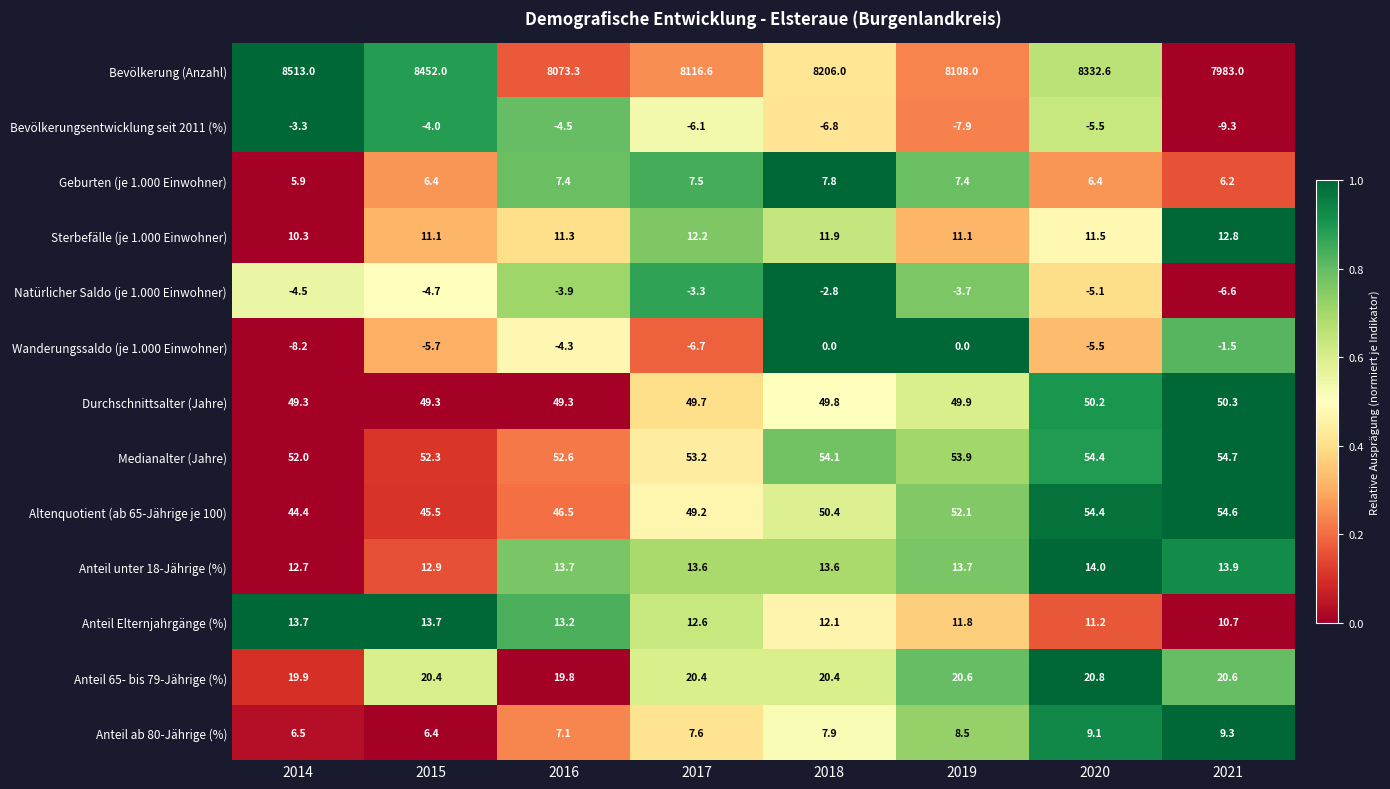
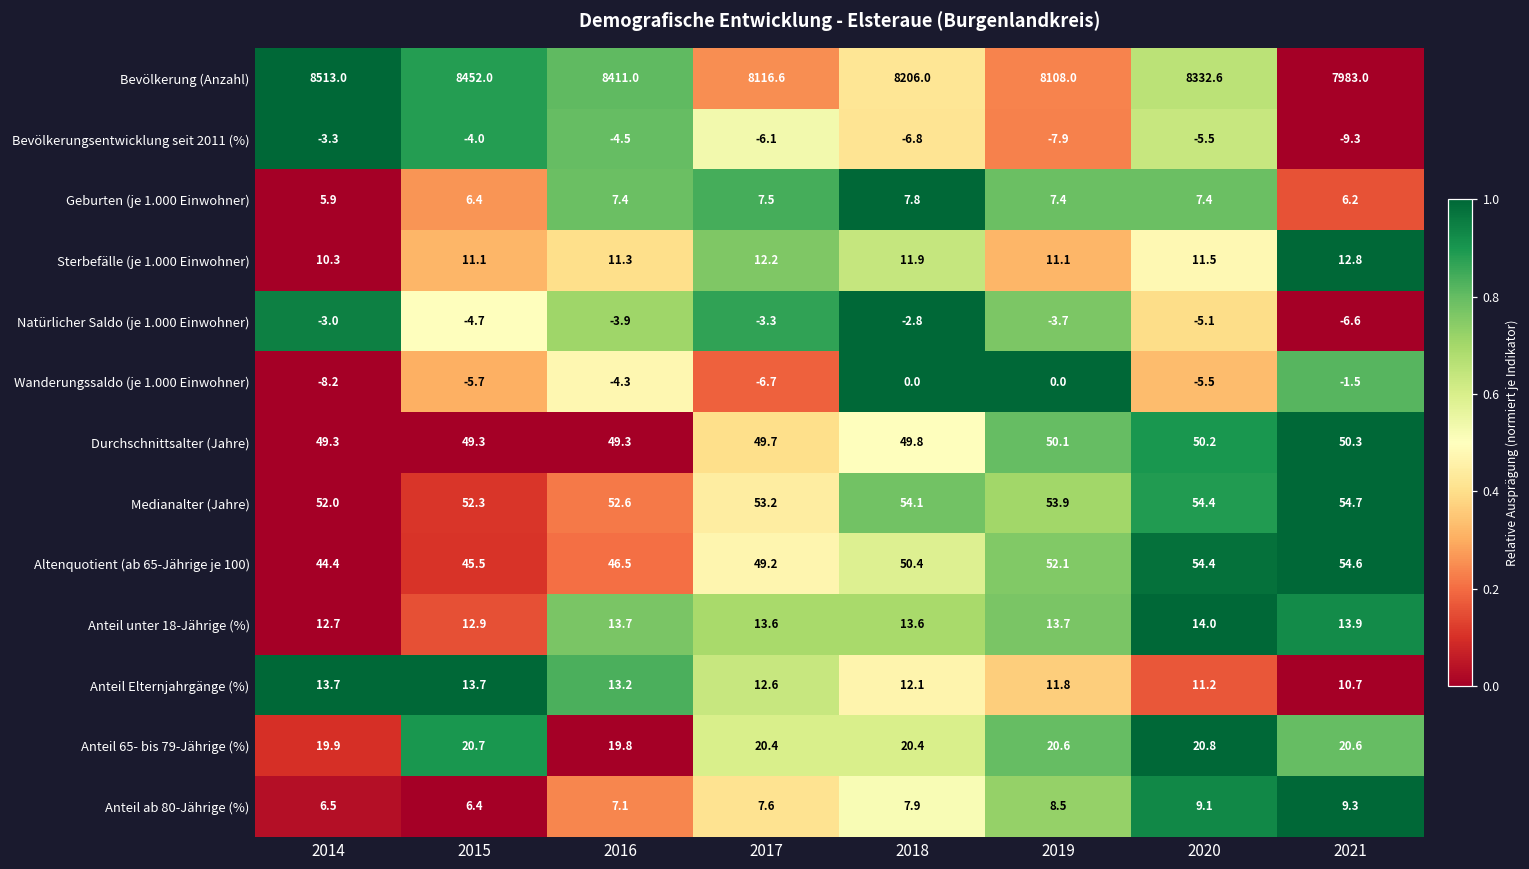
  {
    "Bevölkerung (Anzahl)": {
      "2014": 8513.0,
      "2015": 8452.0,
-     "2016": 8073.3,
+     "2016": 8411.0,
      "2017": 8116.6,
      "2018": 8206.0,
      "2019": 8108.0,
      "2020": 8332.6,
      "2021": 7983.0
    },
    "Bevölkerungsentwicklung seit 2011 (%)": {
      "2014": -3.3,
      "2015": -4.0,
      "2016": -4.5,
      "2017": -6.1,
      "2018": -6.8,
      "2019": -7.9,
      "2020": -5.5,
      "2021": -9.3
    },
    "Geburten (je 1.000 Einwohner)": {
      "2014": 5.9,
      "2015": 6.4,
      "2016": 7.4,
      "2017": 7.5,
      "2018": 7.8,
      "2019": 7.4,
-     "2020": 6.4,
+     "2020": 7.4,
      "2021": 6.2
    },
    "Sterbefälle (je 1.000 Einwohner)": {
      "2014": 10.3,
      "2015": 11.1,
      "2016": 11.3,
      "2017": 12.2,
      "2018": 11.9,
      "2019": 11.1,
      "2020": 11.5,
      "2021": 12.8
    },
    "Natürlicher Saldo (je 1.000 Einwohner)": {
-     "2014": -4.5,
+     "2014": -3.0,
      "2015": -4.7,
      "2016": -3.9,
      "2017": -3.3,
      "2018": -2.8,
      "2019": -3.7,
      "2020": -5.1,
      "2021": -6.6
    },
    "Wanderungssaldo (je 1.000 Einwohner)": {
      "2014": -8.2,
      "2015": -5.7,
      "2016": -4.3,
      "2017": -6.7,
      "2018": 0.0,
      "2019": 0.0,
      "2020": -5.5,
      "2021": -1.5
    },
    "Durchschnittsalter (Jahre)": {
      "2014": 49.3,
      "2015": 49.3,
      "2016": 49.3,
      "2017": 49.7,
      "2018": 49.8,
-     "2019": 49.9,
+     "2019": 50.1,
      "2020": 50.2,
      "2021": 50.3
    },
    "Medianalter (Jahre)": {
      "2014": 52.0,
      "2015": 52.3,
      "2016": 52.6,
      "2017": 53.2,
      "2018": 54.1,
      "2019": 53.9,
      "2020": 54.4,
      "2021": 54.7
    },
    "Altenquotient (ab 65-Jährige je 100)": {
      "2014": 44.4,
      "2015": 45.5,
      "2016": 46.5,
      "2017": 49.2,
      "2018": 50.4,
      "2019": 52.1,
      "2020": 54.4,
      "2021": 54.6
    },
    "Anteil unter 18-Jährige (%)": {
      "2014": 12.7,
      "2015": 12.9,
      "2016": 13.7,
      "2017": 13.6,
      "2018": 13.6,
      "2019": 13.7,
      "2020": 14.0,
      "2021": 13.9
    },
    "Anteil Elternjahrgänge (%)": {
      "2014": 13.7,
      "2015": 13.7,
      "2016": 13.2,
      "2017": 12.6,
      "2018": 12.1,
      "2019": 11.8,
      "2020": 11.2,
      "2021": 10.7
    },
    "Anteil 65- bis 79-Jährige (%)": {
      "2014": 19.9,
-     "2015": 20.4,
+     "2015": 20.7,
      "2016": 19.8,
      "2017": 20.4,
      "2018": 20.4,
      "2019": 20.6,
      "2020": 20.8,
      "2021": 20.6
    },
    "Anteil ab 80-Jährige (%)": {
      "2014": 6.5,
      "2015": 6.4,
      "2016": 7.1,
      "2017": 7.6,
      "2018": 7.9,
      "2019": 8.5,
      "2020": 9.1,
      "2021": 9.3
    }
  }
